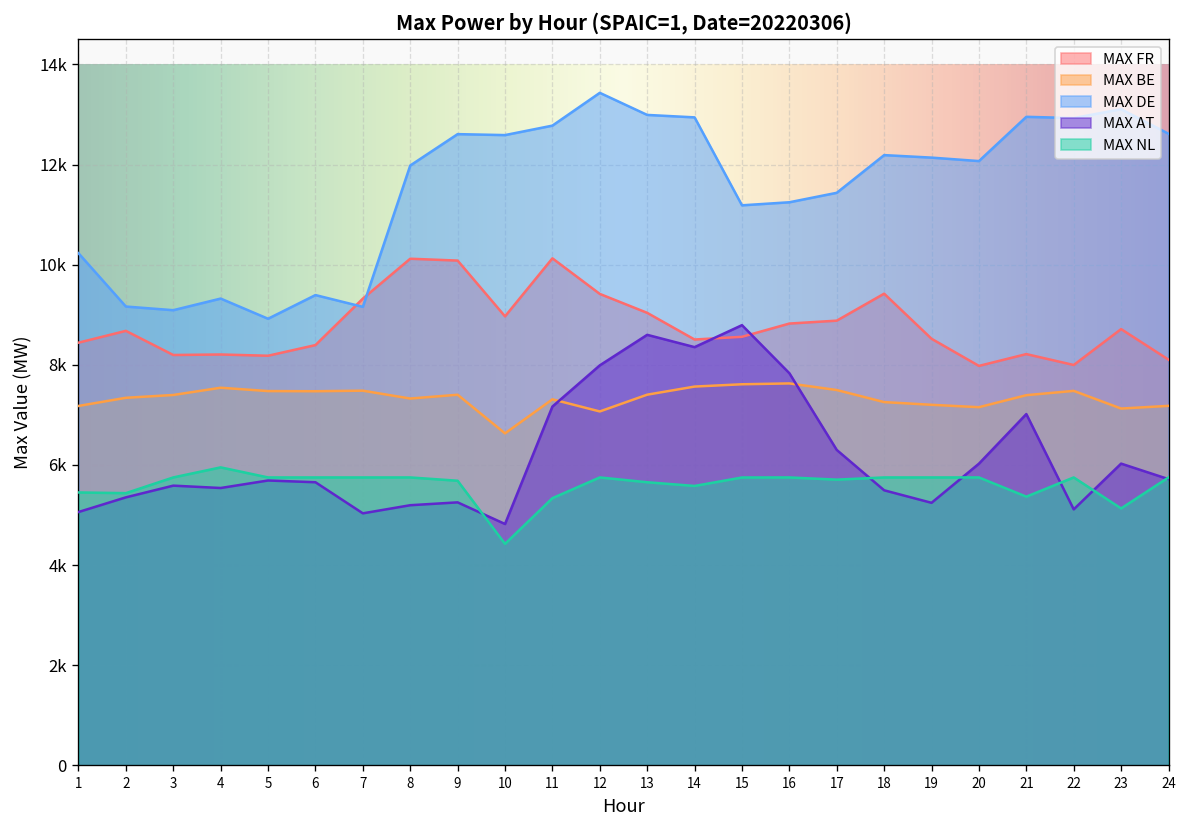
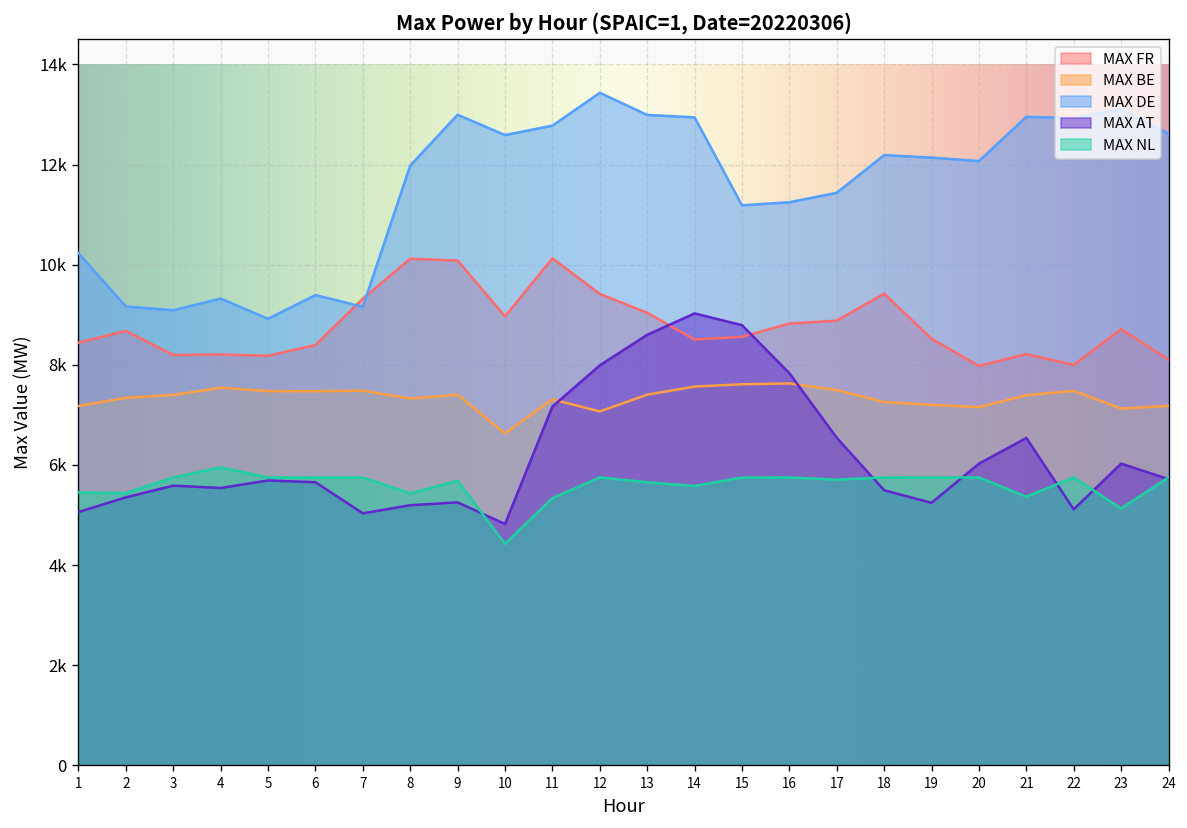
  {
    "MAX DE": {
      "1": 10200,
      "2": 9200,
      "3": 9100,
      "4": 9300,
      "5": 8900,
      "6": 9400,
      "7": 9200,
      "8": 12000,
-     "9": 12600,
+     "9": 13000,
      "10": 12600,
      "11": 12800,
      "12": 13400,
      "13": 13000,
      "14": 12900,
      "15": 11200,
      "16": 11200,
      "17": 11400,
      "18": 12200,
      "19": 12100,
      "20": 12100,
      "21": 13000,
      "24": 12600
    },
    "MAX AT": {
      "1": 5100,
      "2": 5400,
      "3": 5600,
      "4": 5500,
      "6": 5700,
      "7": 5000,
      "8": 5200,
      "9": 5300,
      "10": 4800,
      "11": 7200,
      "12": 8000,
      "13": 8600,
-     "14": 8400,
+     "14": 9000,
      "15": 8800,
      "16": 7800,
-     "17": 6300,
+     "17": 6500,
      "18": 5500,
      "19": 5200,
      "20": 6000,
-     "21": 7000,
+     "21": 6500,
      "22": 5100,
      "23": 6000
    },
    "MAX NL": {
      "1": 5500,
      "2": 5400,
      "3": 5800,
      "4": 6000,
      "6": 5800,
      "7": 5800,
-     "8": 5800,
+     "8": 5400,
      "9": 5700,
      "10": 4400,
      "11": 5300,
      "12": 5800,
      "13": 5700,
      "14": 5600,
      "15": 5700,
      "16": 5800,
      "17": 5700,
      "18": 5800,
      "19": 5800,
      "20": 5800,
      "21": 5400,
      "22": 5800,
      "23": 5100
    }
  }
